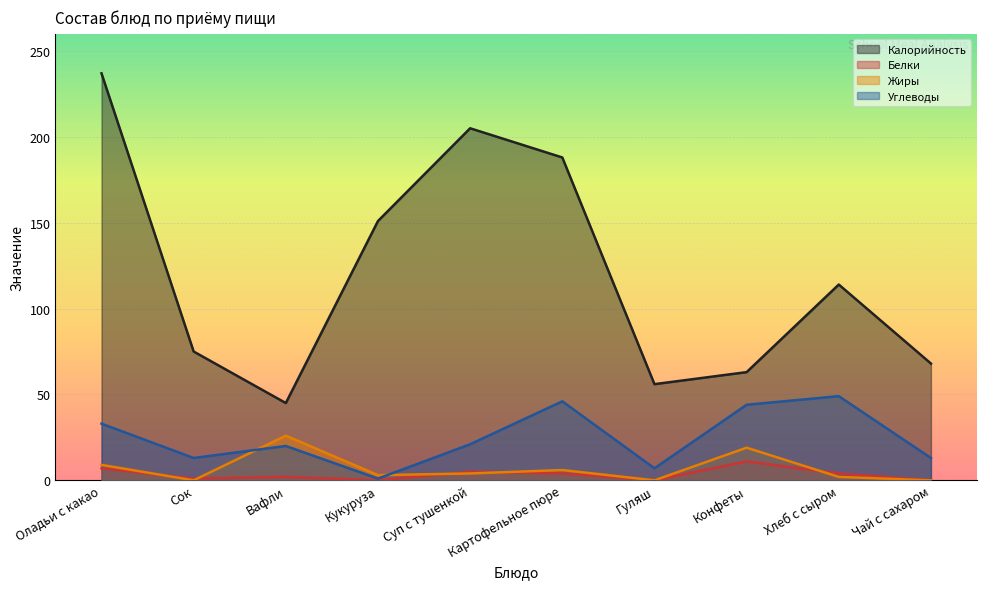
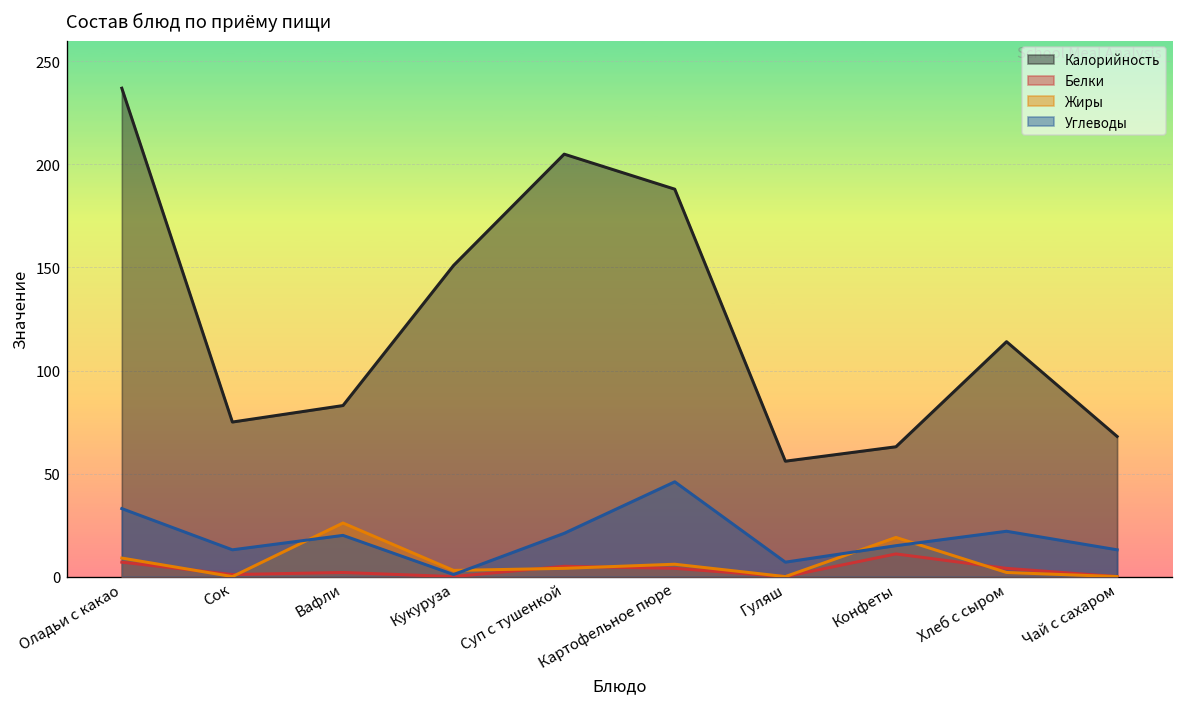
  {
    "Калорийность": {
      "Оладьи с какао": 237,
      "Сок": 75,
-     "Вафли": 45,
+     "Вафли": 83,
      "Кукуруза": 151,
      "Суп с тушенкой": 205,
      "Картофельное пюре": 188,
      "Гуляш": 56,
      "Конфеты": 63,
      "Хлеб с сыром": 114,
      "Чай с сахаром": 68
    },
    "Белки": {
      "Оладьи с какао": 7,
      "Вафли": 2,
      "Картофельное пюре": 4,
      "Конфеты": 11,
      "Хлеб с сыром": 4
    },
    "Жиры": {
      "Оладьи с какао": 9,
      "Вафли": 26,
      "Кукуруза": 3,
      "Картофельное пюре": 6,
      "Конфеты": 19,
      "Хлеб с сыром": 2
    },
    "Углеводы": {
      "Оладьи с какао": 33,
      "Сок": 13,
      "Вафли": 20,
      "Суп с тушенкой": 21,
      "Картофельное пюре": 46,
      "Гуляш": 7,
-     "Конфеты": 44,
-     "Хлеб с сыром": 49,
+     "Конфеты": 15,
+     "Хлеб с сыром": 22,
      "Чай с сахаром": 13
    }
  }
